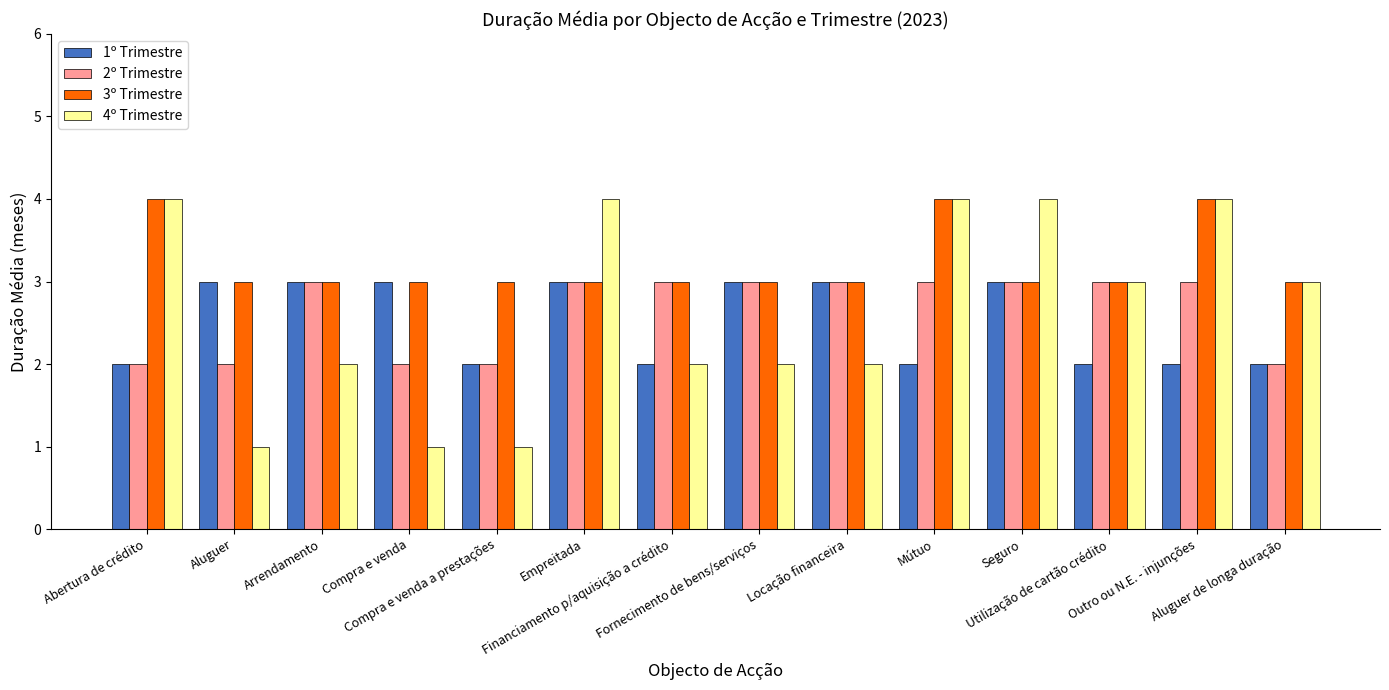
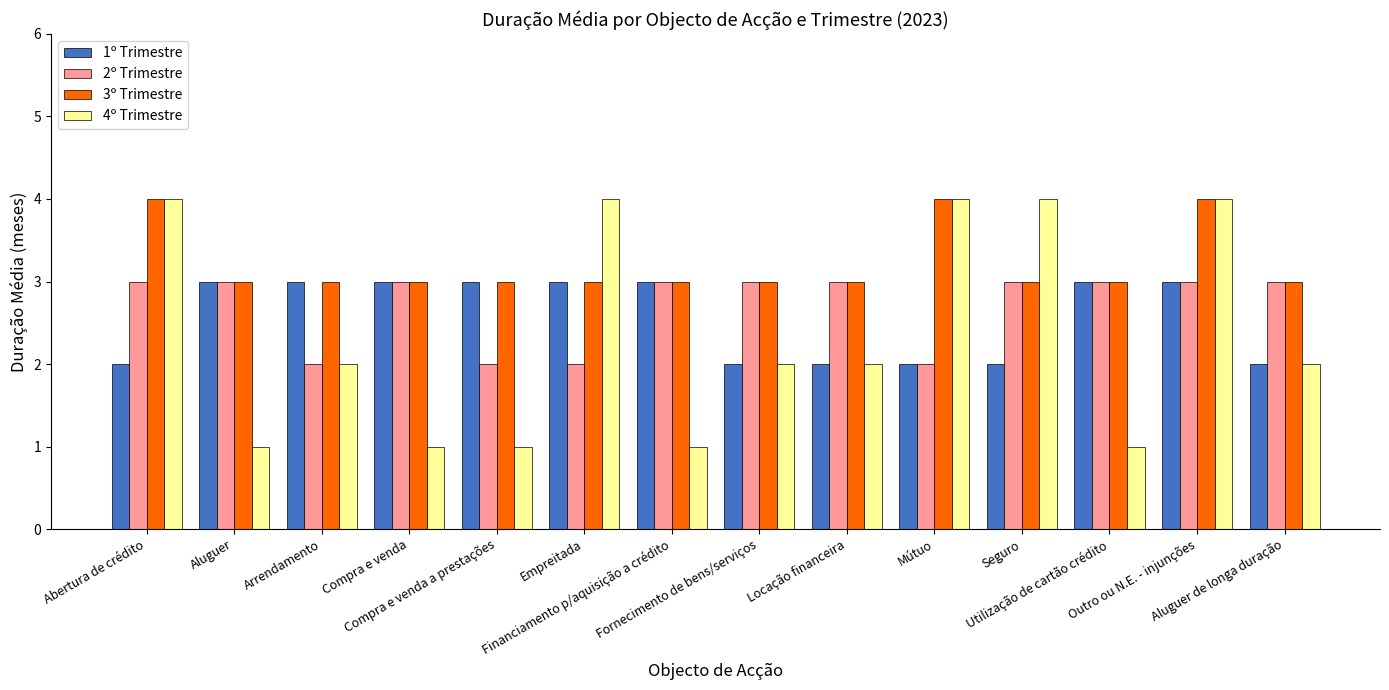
  {
    "1º Trimestre": {
      "Abertura de crédito": 2,
      "Aluguer": 3,
      "Arrendamento": 3,
      "Compra e venda": 3,
-     "Compra e venda a prestações": 2,
+     "Compra e venda a prestações": 3,
      "Empreitada": 3,
-     "Financiamento p/aquisição a crédito": 2,
-     "Fornecimento de bens/serviços": 3,
-     "Locação financeira": 3,
+     "Financiamento p/aquisição a crédito": 3,
+     "Fornecimento de bens/serviços": 2,
+     "Locação financeira": 2,
      "Mútuo": 2,
-     "Seguro": 3,
-     "Utilização de cartão crédito": 2,
-     "Outro ou N.E. - injunções": 2,
+     "Seguro": 2,
+     "Utilização de cartão crédito": 3,
+     "Outro ou N.E. - injunções": 3,
      "Aluguer de longa duração": 2
    },
    "2º Trimestre": {
-     "Abertura de crédito": 2,
-     "Aluguer": 2,
-     "Arrendamento": 3,
-     "Compra e venda": 2,
+     "Abertura de crédito": 3,
+     "Aluguer": 3,
+     "Arrendamento": 2,
+     "Compra e venda": 3,
      "Compra e venda a prestações": 2,
-     "Empreitada": 3,
+     "Empreitada": 2,
      "Financiamento p/aquisição a crédito": 3,
      "Fornecimento de bens/serviços": 3,
      "Locação financeira": 3,
-     "Mútuo": 3,
+     "Mútuo": 2,
      "Seguro": 3,
      "Utilização de cartão crédito": 3,
      "Outro ou N.E. - injunções": 3,
-     "Aluguer de longa duração": 2
+     "Aluguer de longa duração": 3
    },
    "3º Trimestre": {
      "Abertura de crédito": 4,
      "Aluguer": 3,
      "Arrendamento": 3,
      "Compra e venda": 3,
      "Compra e venda a prestações": 3,
      "Empreitada": 3,
      "Financiamento p/aquisição a crédito": 3,
      "Fornecimento de bens/serviços": 3,
      "Locação financeira": 3,
      "Mútuo": 4,
      "Seguro": 3,
      "Utilização de cartão crédito": 3,
      "Outro ou N.E. - injunções": 4,
      "Aluguer de longa duração": 3
    },
    "4º Trimestre": {
      "Abertura de crédito": 4,
      "Aluguer": 1,
      "Arrendamento": 2,
      "Compra e venda": 1,
      "Compra e venda a prestações": 1,
      "Empreitada": 4,
-     "Financiamento p/aquisição a crédito": 2,
+     "Financiamento p/aquisição a crédito": 1,
      "Fornecimento de bens/serviços": 2,
      "Locação financeira": 2,
      "Mútuo": 4,
      "Seguro": 4,
-     "Utilização de cartão crédito": 3,
+     "Utilização de cartão crédito": 1,
      "Outro ou N.E. - injunções": 4,
-     "Aluguer de longa duração": 3
+     "Aluguer de longa duração": 2
    }
  }
